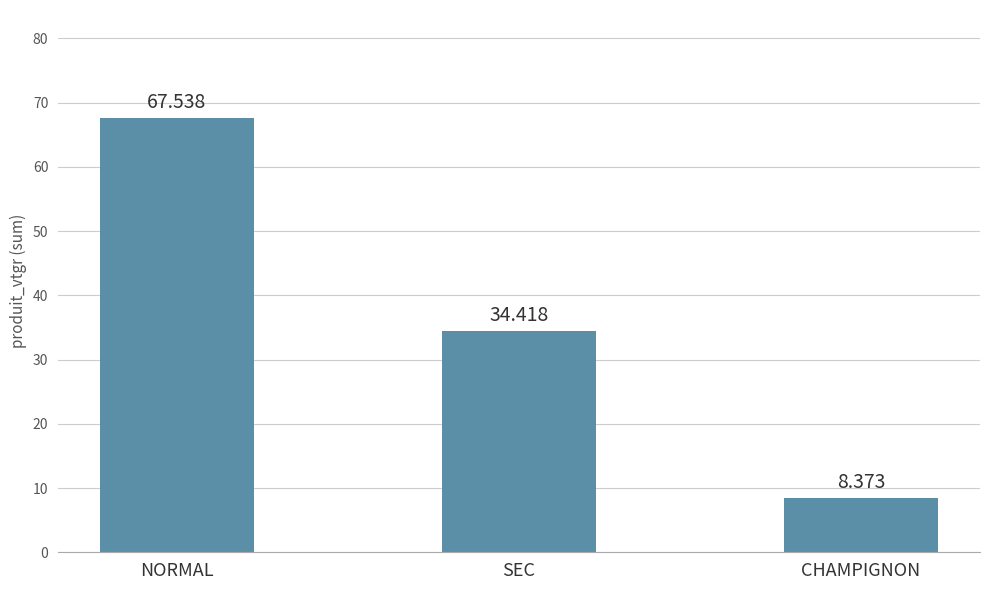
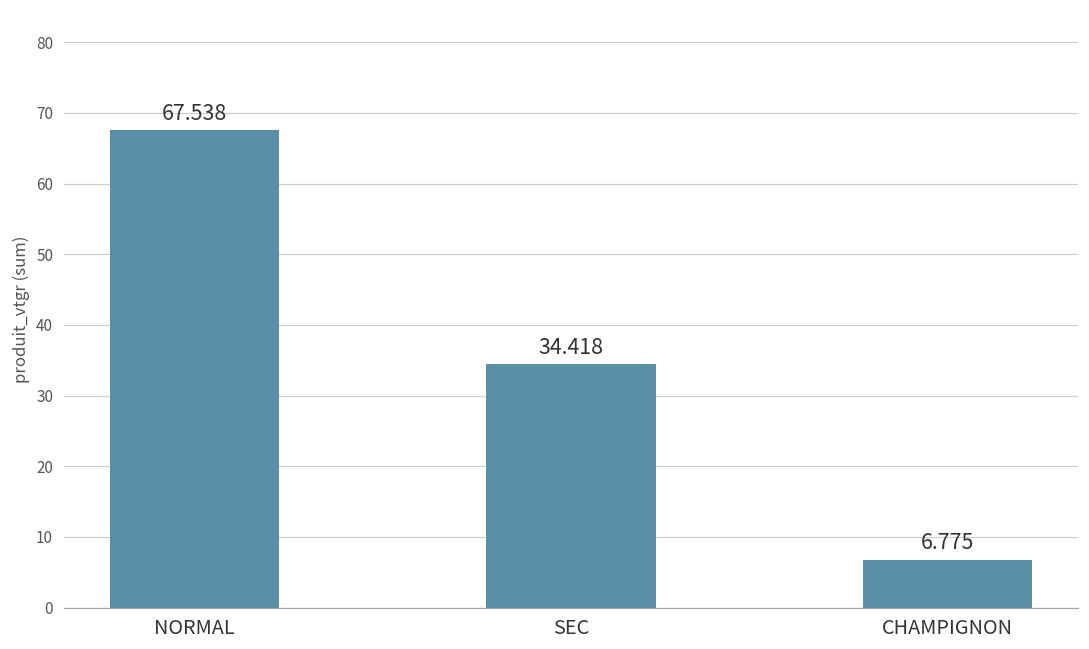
  {
    "NORMAL": 67.538,
    "SEC": 34.418,
-   "CHAMPIGNON": 8.373
+   "CHAMPIGNON": 6.775
  }
